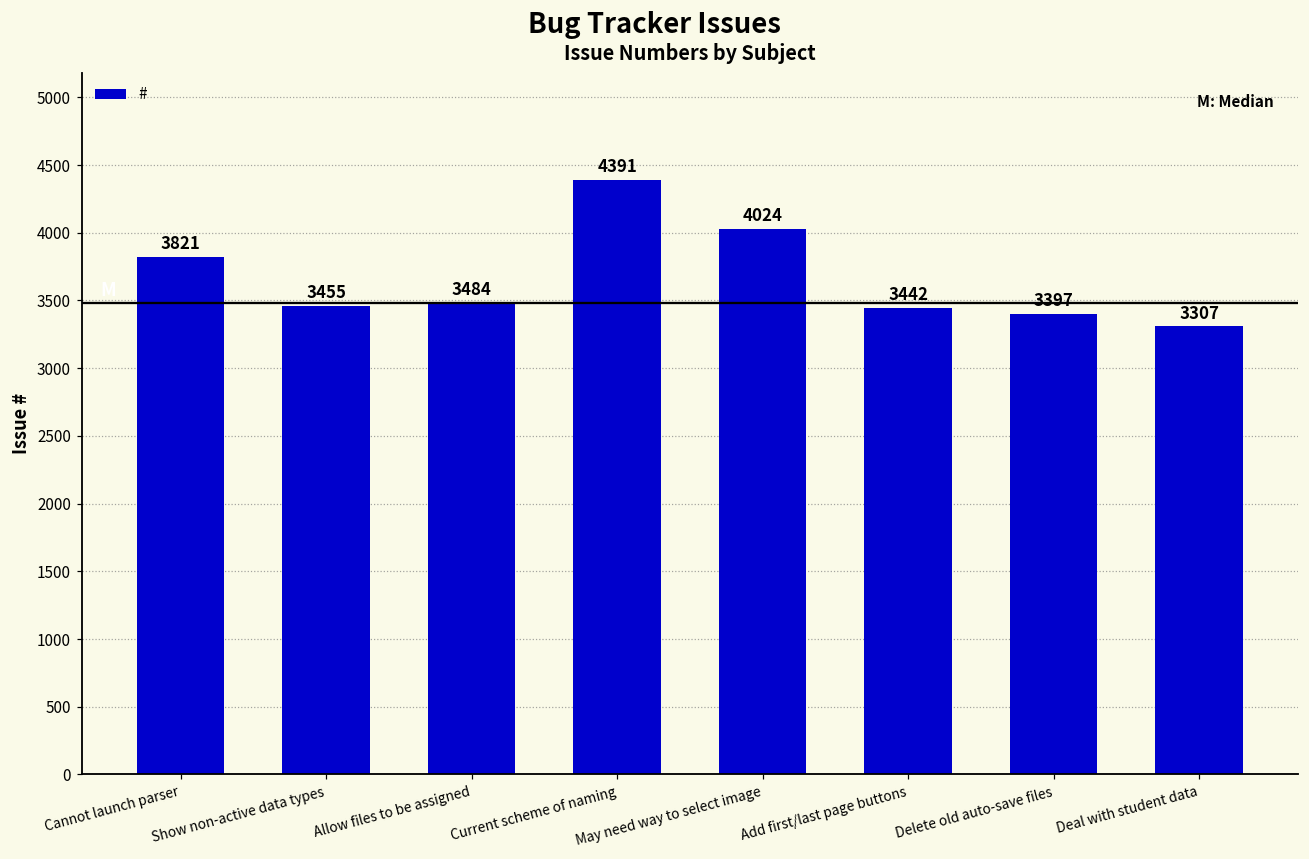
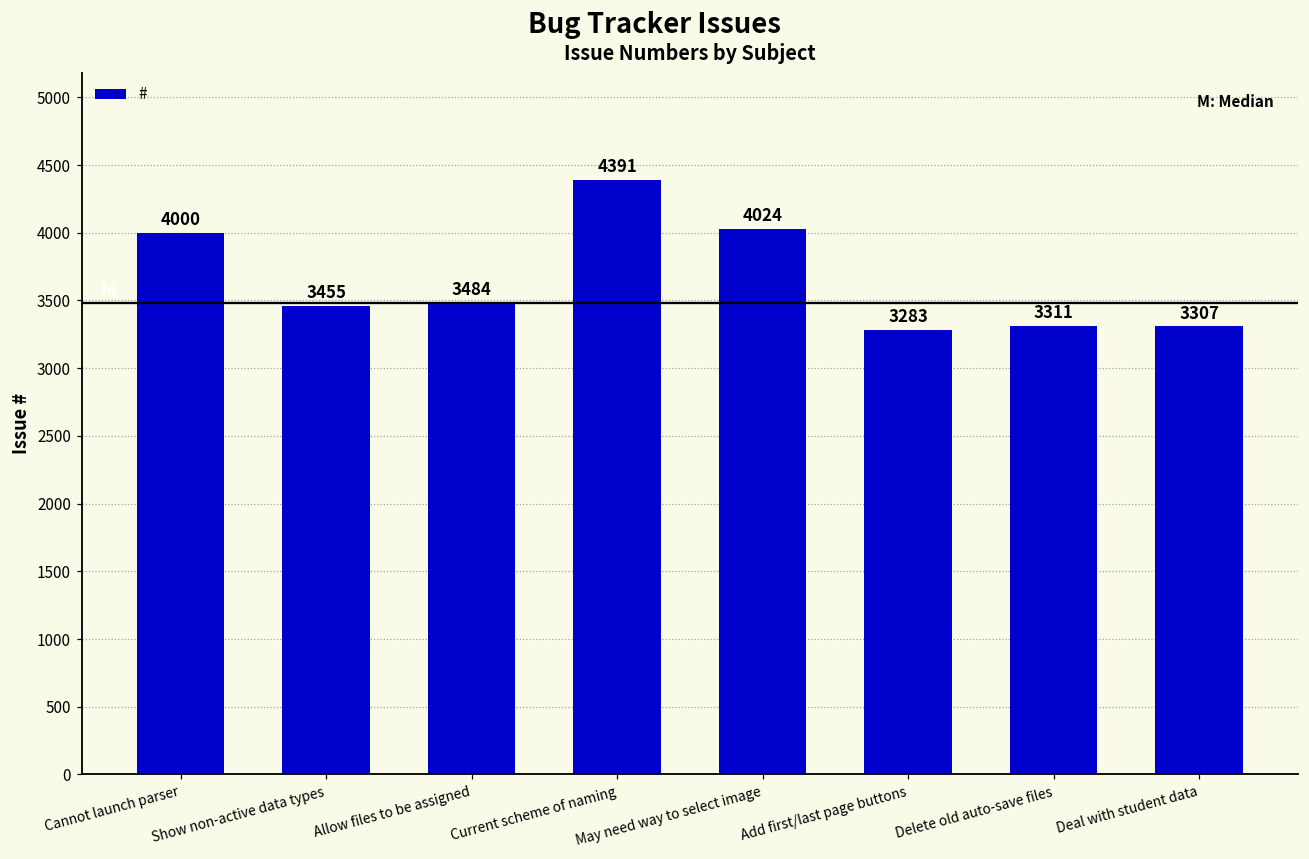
  {
-   "Cannot launch parser": 3821,
+   "Cannot launch parser": 4000,
    "Show non-active data types": 3455,
    "Allow files to be assigned": 3484,
    "Current scheme of naming": 4391,
    "May need way to select image": 4024,
-   "Add first/last page buttons": 3442,
-   "Delete old auto-save files": 3397,
+   "Add first/last page buttons": 3283,
+   "Delete old auto-save files": 3311,
    "Deal with student data": 3307
  }
